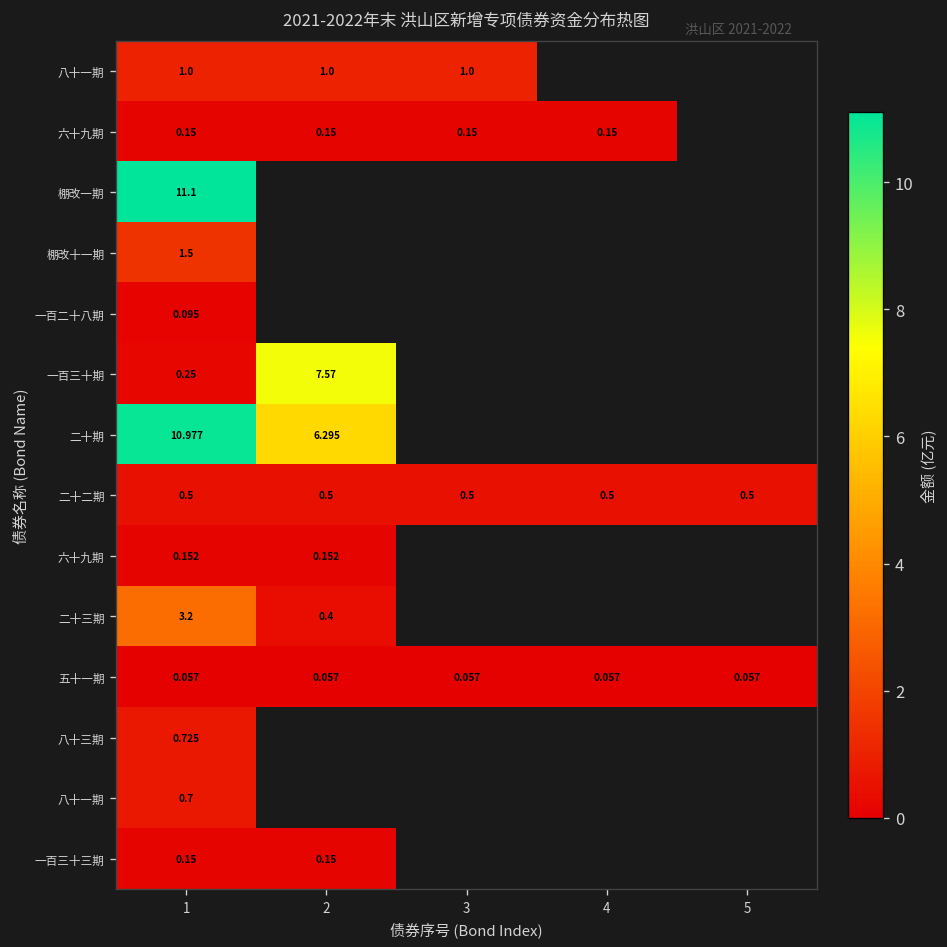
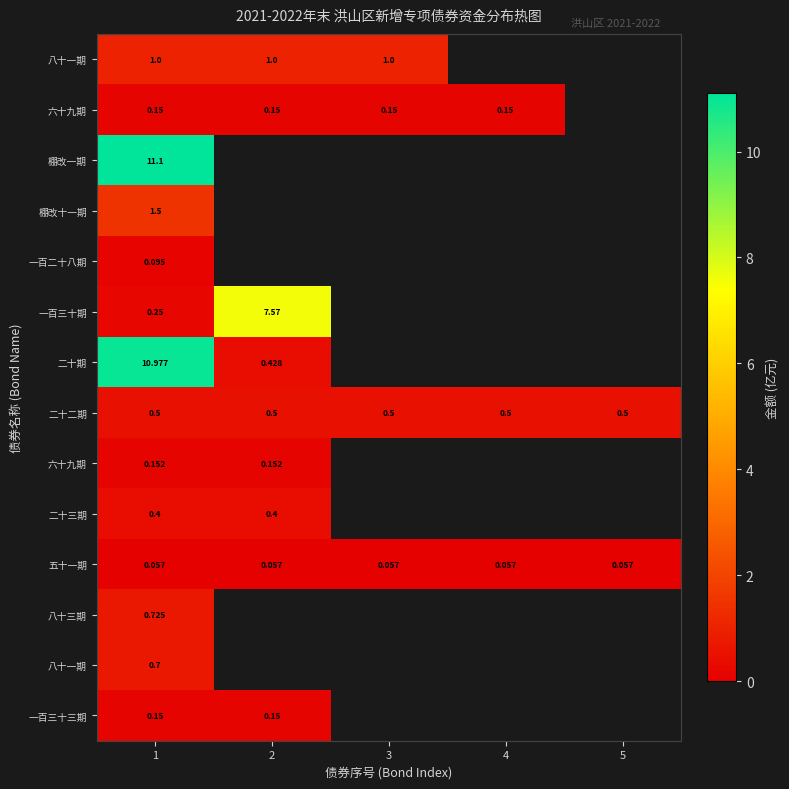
  {
    "八十一期": {
      "2": 1.0,
      "3": 1.0
    },
    "六十九期": {
      "3": 0.15,
      "4": 0.15
    },
    "棚改一期": {
      "1": 11.1
    },
    "棚改十一期": {
      "1": 1.5
    },
    "一百二十八期": {
      "1": 0.095
    },
    "一百三十期": {
      "1": 0.25,
      "2": 7.57
    },
    "二十期": {
      "1": 10.977,
-     "2": 6.295
+     "2": 0.428
    },
    "二十二期": {
      "1": 0.5,
      "2": 0.5,
      "3": 0.5,
      "4": 0.5,
      "5": 0.5
    },
    "二十三期": {
-     "1": 3.2,
+     "1": 0.4,
      "2": 0.4
    },
    "五十一期": {
      "1": 0.057,
      "2": 0.057,
      "3": 0.057,
      "4": 0.057,
      "5": 0.057
    },
    "八十三期": {
      "1": 0.725
    },
    "一百三十三期": {
      "1": 0.15,
      "2": 0.15
    }
  }
